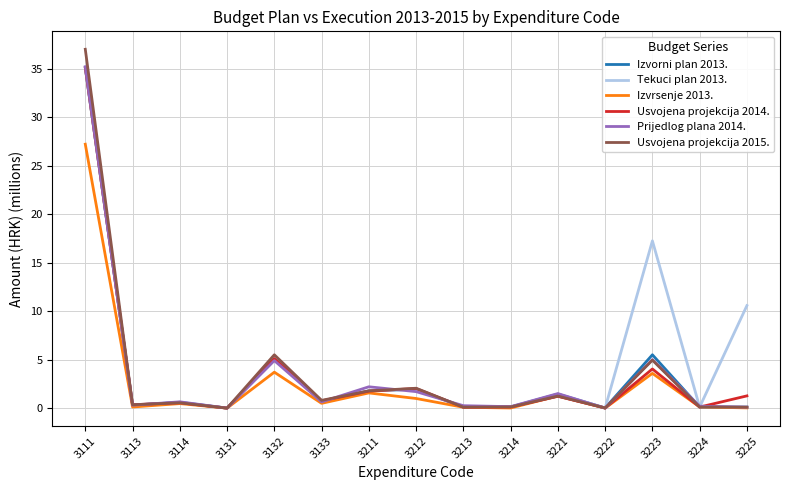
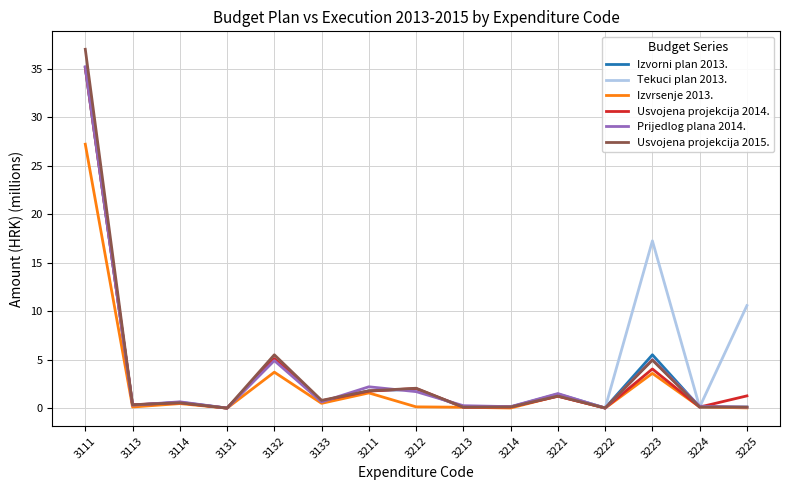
  {
    "Izvorni plan 2013.": {
      "3223": 6
    },
    "Tekuci plan 2013.": {
      "3223": 17,
      "3225": 11
    },
    "Izvrsenje 2013.": {
      "3111": 27,
      "3132": 4,
-     "3212": 1,
+     "3212": 0,
      "3223": 4
    },
    "Usvojena projekcija 2014.": {
      "3223": 4,
      "3225": 1
    },
    "Prijedlog plana 2014.": {
      "3211": 2
    },
    "Usvojena projekcija 2015.": {
      "3111": 37,
      "3132": 6
    }
  }
